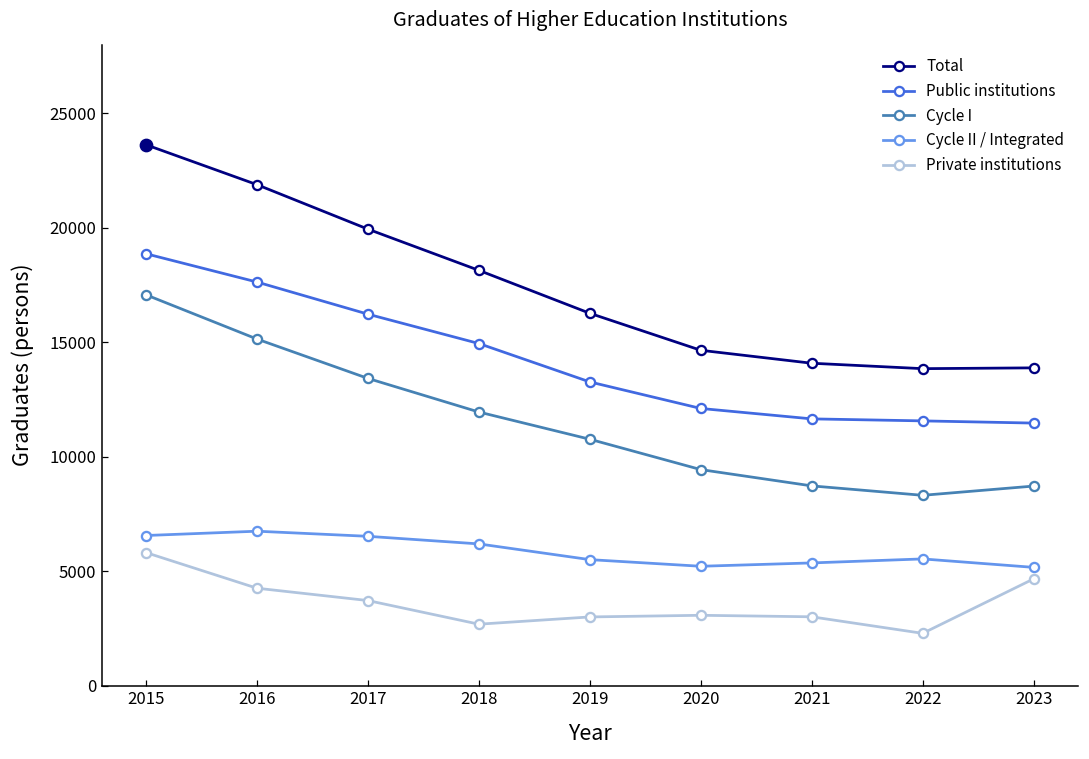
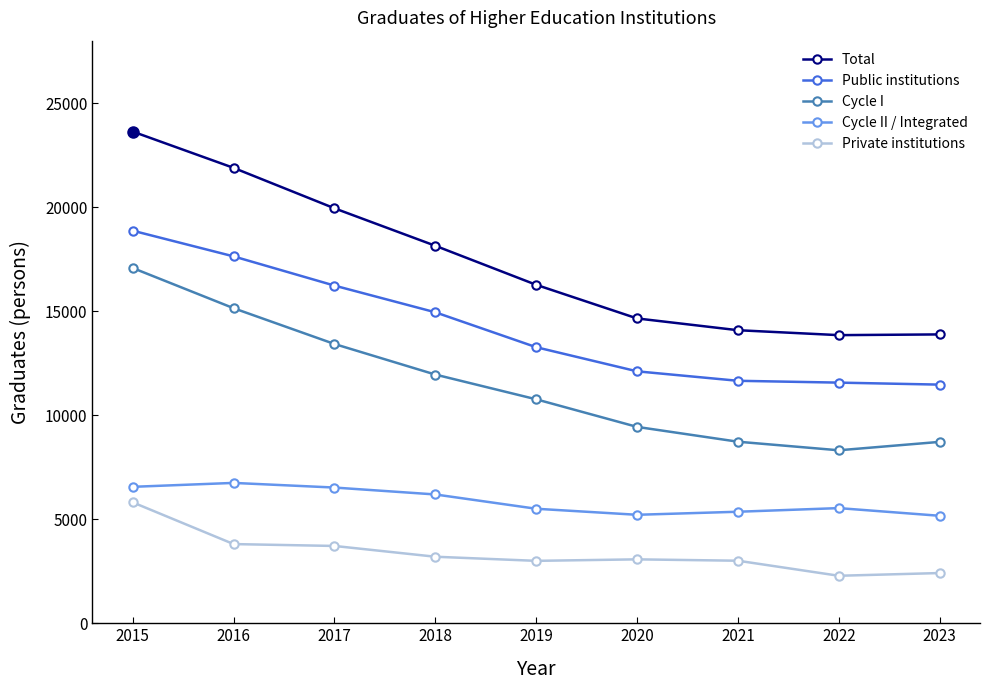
  {
    "Private institutions": {
      "2015": 5800,
-     "2016": 4300,
+     "2016": 3800,
      "2017": 3700,
-     "2018": 2700,
+     "2018": 3200,
      "2019": 3000,
      "2020": 3100,
      "2021": 3000,
      "2022": 2300,
-     "2023": 4700
+     "2023": 2400
    }
  }
